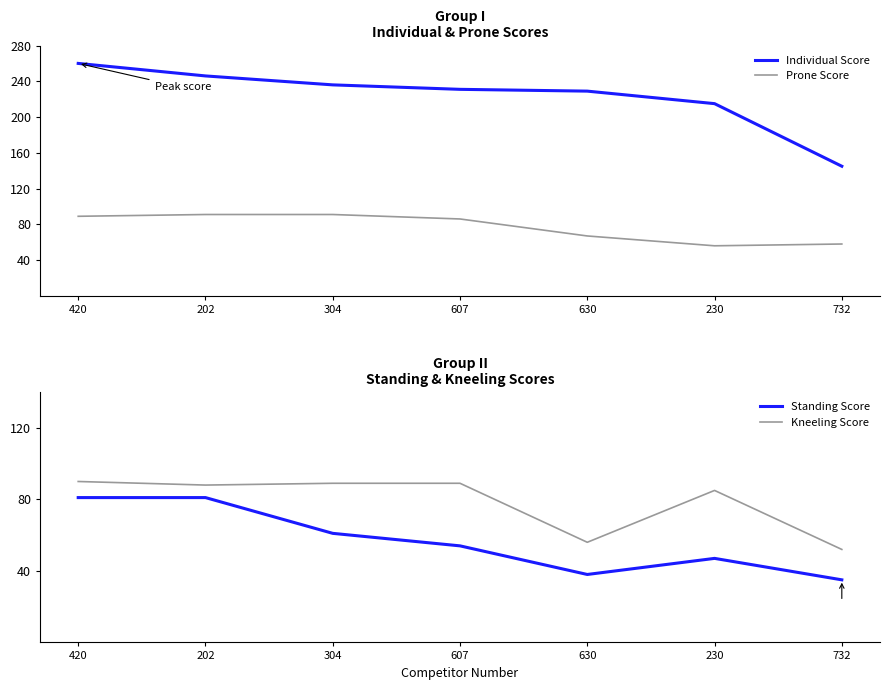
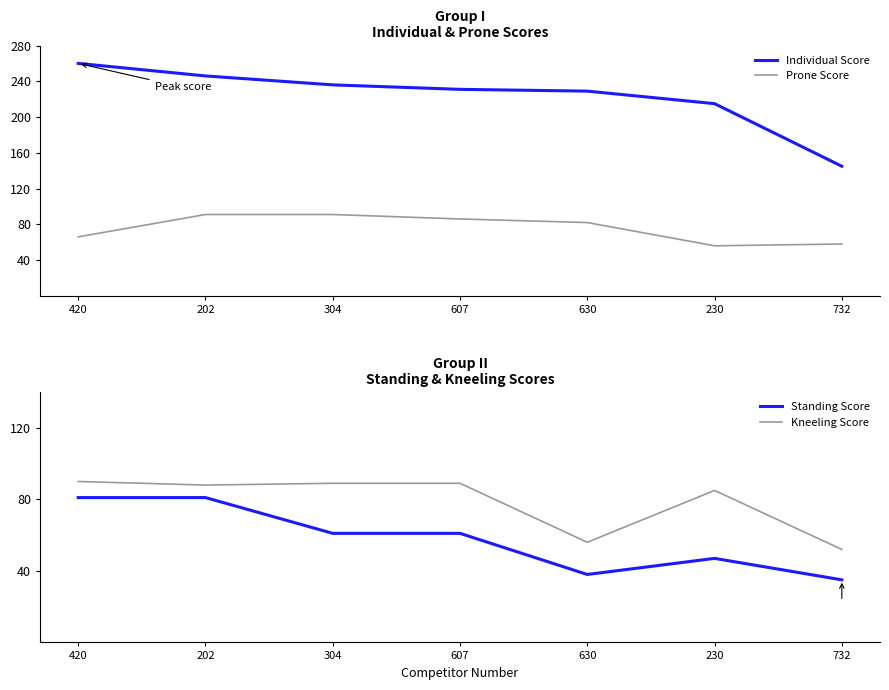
  {
    "Group I Individual & Prone Scores": {
      "Individual Score": {
        "420": 260,
        "202": 250,
        "304": 240,
        "607": 230,
        "630": 230,
        "230": 220,
        "732": 150
      },
      "Prone Score": {
-       "420": 90,
+       "420": 70,
        "202": 90,
        "304": 90,
        "607": 90,
-       "630": 70,
+       "630": 80,
        "230": 60,
        "732": 60
      }
    },
    "Group II Standing & Kneeling Scores": {
      "Standing Score": {
        "420": 81,
        "202": 81,
        "304": 61,
-       "607": 54,
+       "607": 61,
        "630": 38,
        "230": 47,
        "732": 35
      },
      "Kneeling Score": {
        "420": 90,
        "202": 88,
        "304": 89,
        "607": 89,
        "630": 56,
        "230": 85,
        "732": 52
      }
    }
  }
